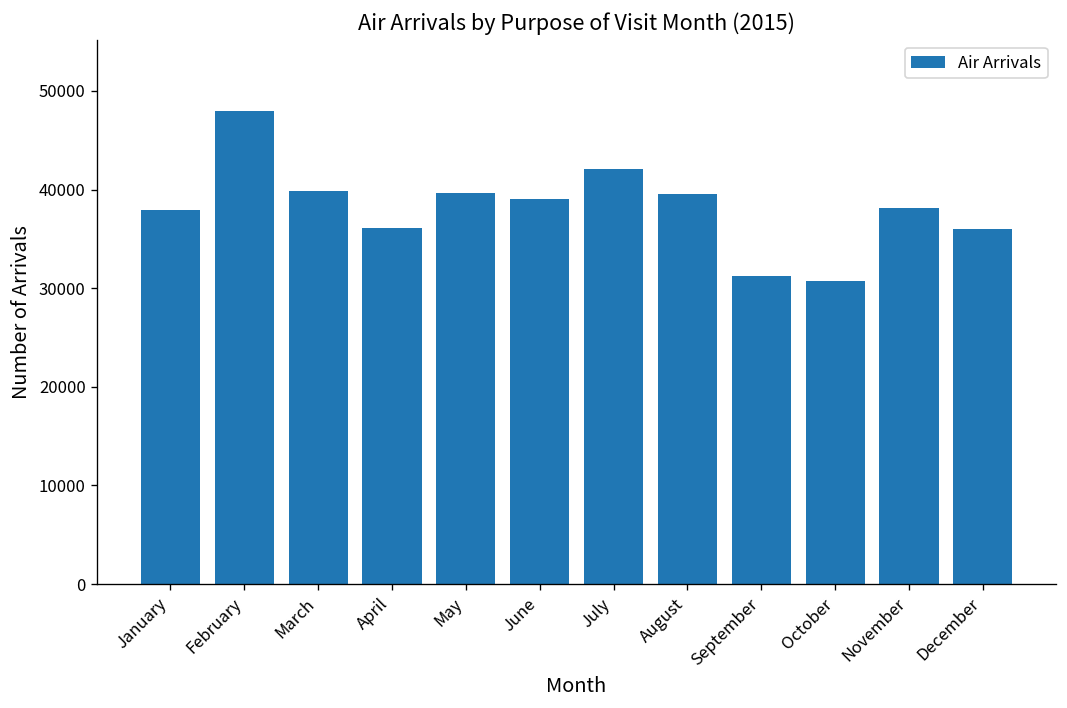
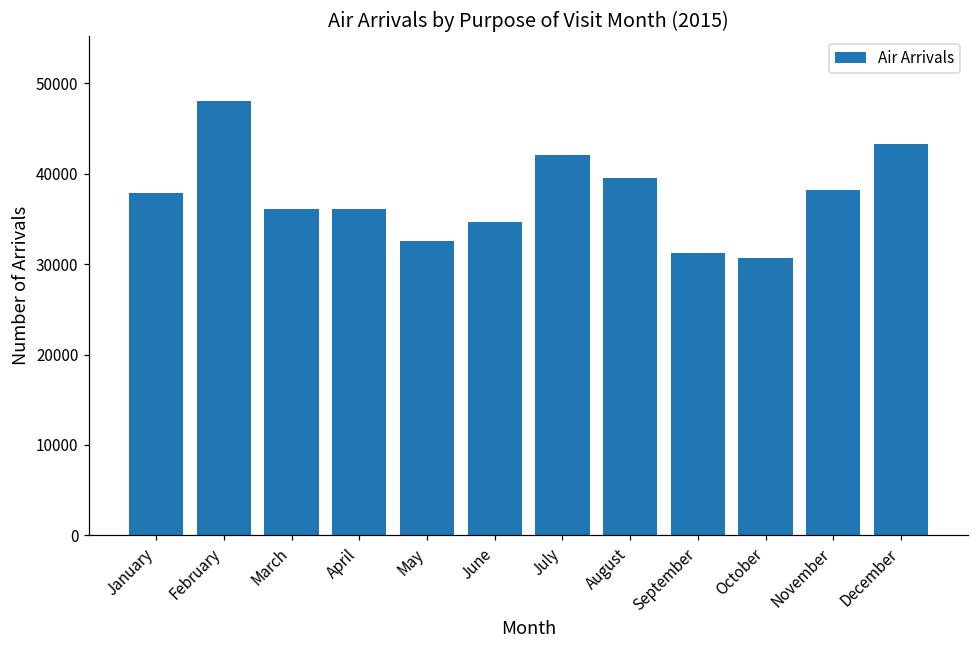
  {
    "January": 38000,
    "February": 48000,
-   "March": 40000,
+   "March": 36000,
    "April": 36000,
-   "May": 40000,
-   "June": 39000,
+   "May": 33000,
+   "June": 35000,
    "July": 42000,
    "August": 40000,
    "September": 31000,
    "October": 31000,
    "November": 38000,
-   "December": 36000
+   "December": 43000
  }
